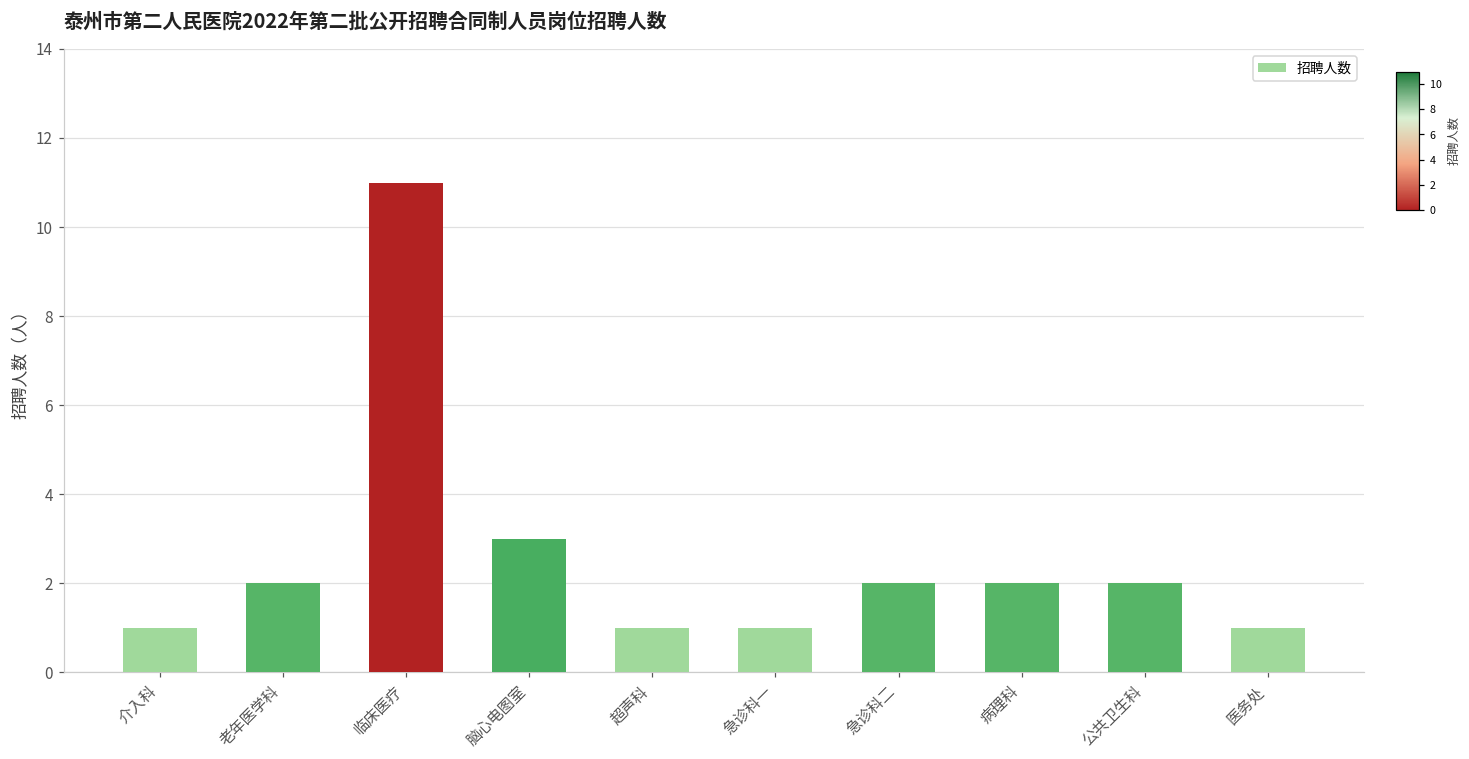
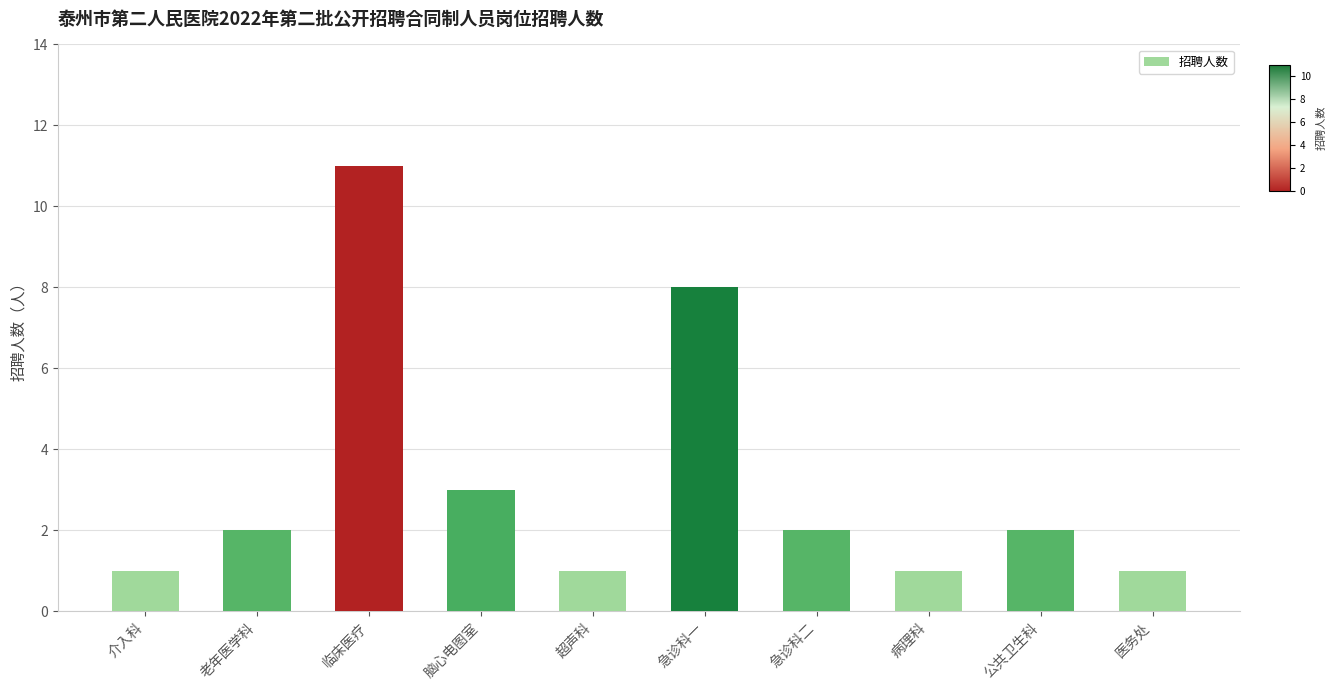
  {
    "介入科": 1,
    "老年医学科": 2,
    "临床医疗": 11,
    "脑心电图室": 3,
    "超声科": 1,
-   "急诊科一": 1,
+   "急诊科一": 8,
    "急诊科二": 2,
-   "病理科": 2,
+   "病理科": 1,
    "公共卫生科": 2,
    "医务处": 1
  }
